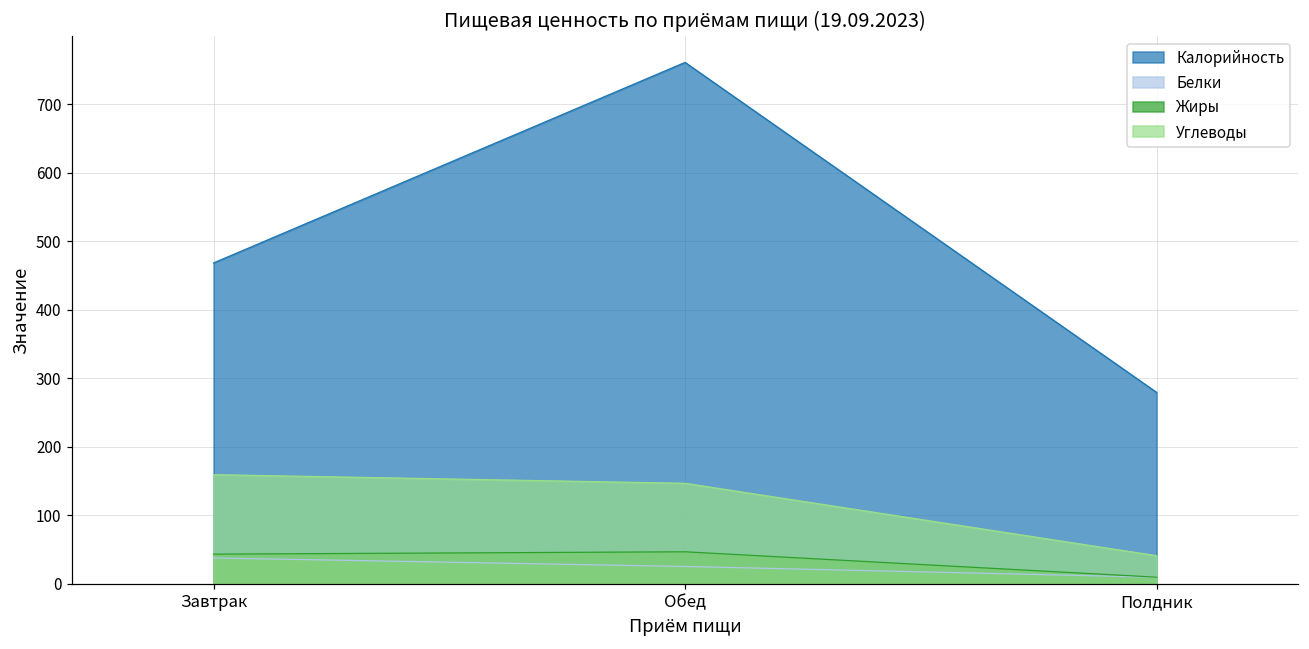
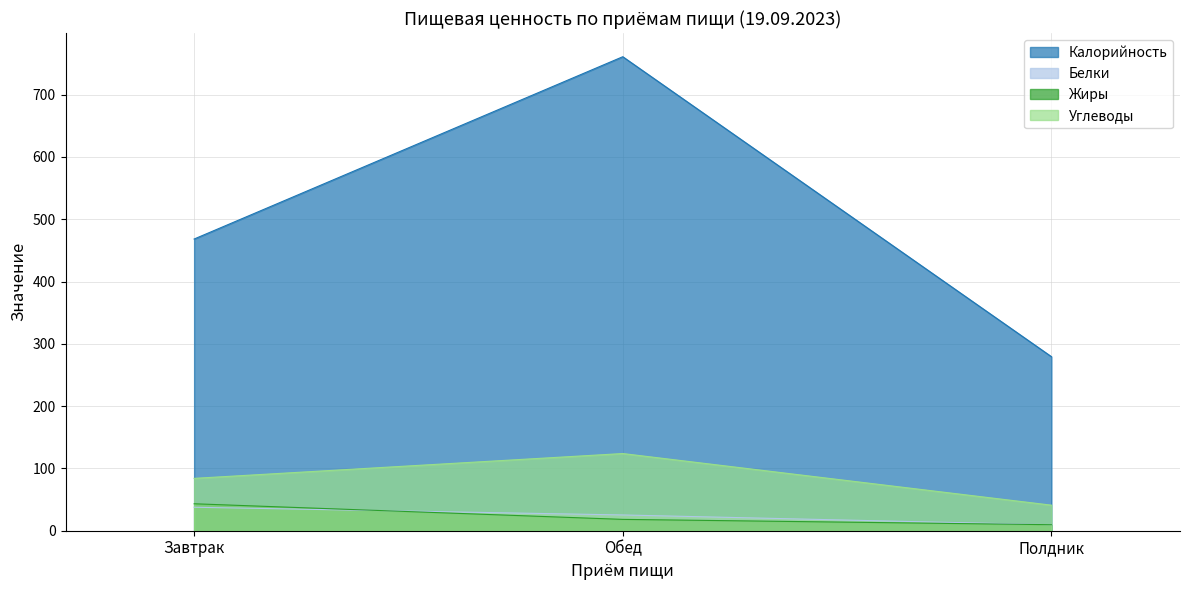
  {
    "Калорийность": {
      "Завтрак": 470,
      "Обед": 760,
      "Полдник": 280
    },
    "Белки": {
      "Завтрак": 40,
      "Обед": 30
    },
    "Жиры": {
      "Завтрак": 40,
-     "Обед": 50
+     "Обед": 20
    },
    "Углеводы": {
-     "Завтрак": 160,
-     "Обед": 150,
+     "Завтрак": 80,
+     "Обед": 120,
      "Полдник": 40
    }
  }
